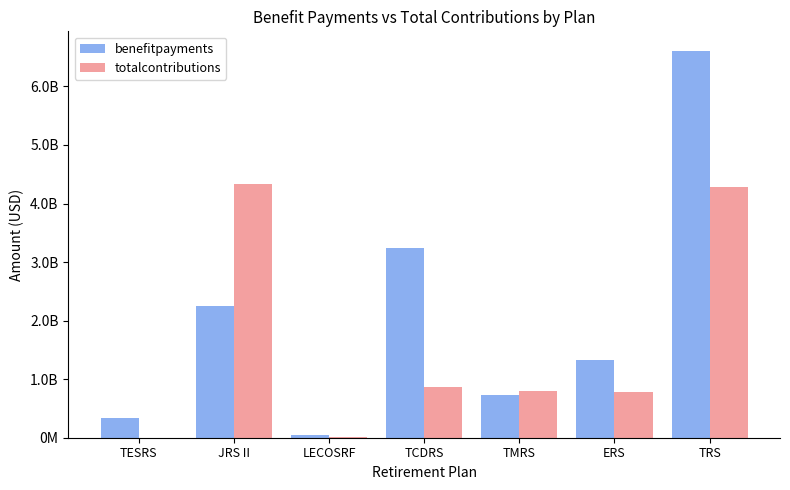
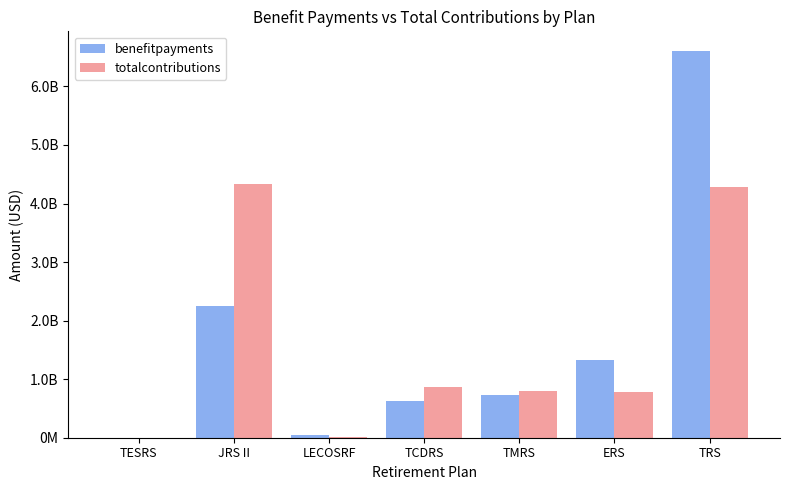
  {
    "benefitpayments": {
-     "TESRS": 300000000,
+     "TESRS": 0,
      "JRS II": 2200000000,
-     "TCDRS": 3200000000,
+     "TCDRS": 600000000,
      "TMRS": 700000000,
      "ERS": 1300000000,
      "TRS": 6600000000
    },
    "totalcontributions": {
      "JRS II": 4300000000,
      "TCDRS": 900000000,
      "TMRS": 800000000,
      "ERS": 800000000,
      "TRS": 4300000000
    }
  }
